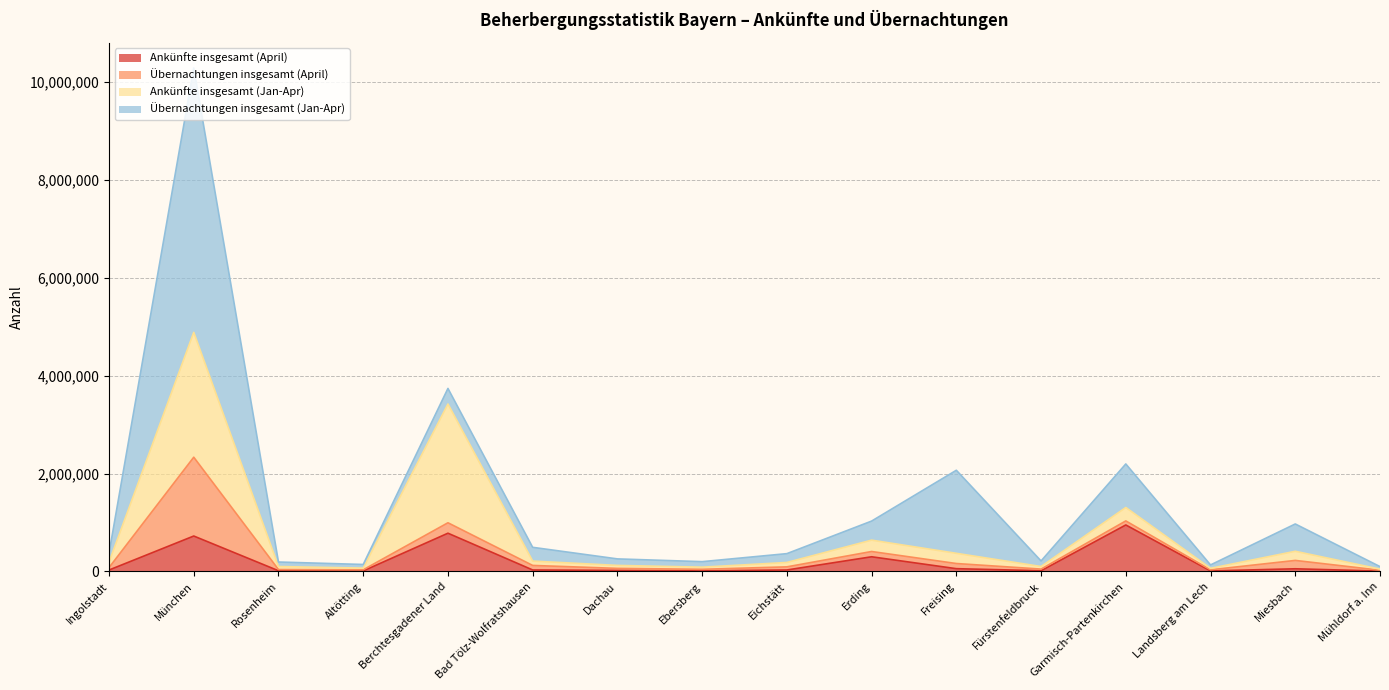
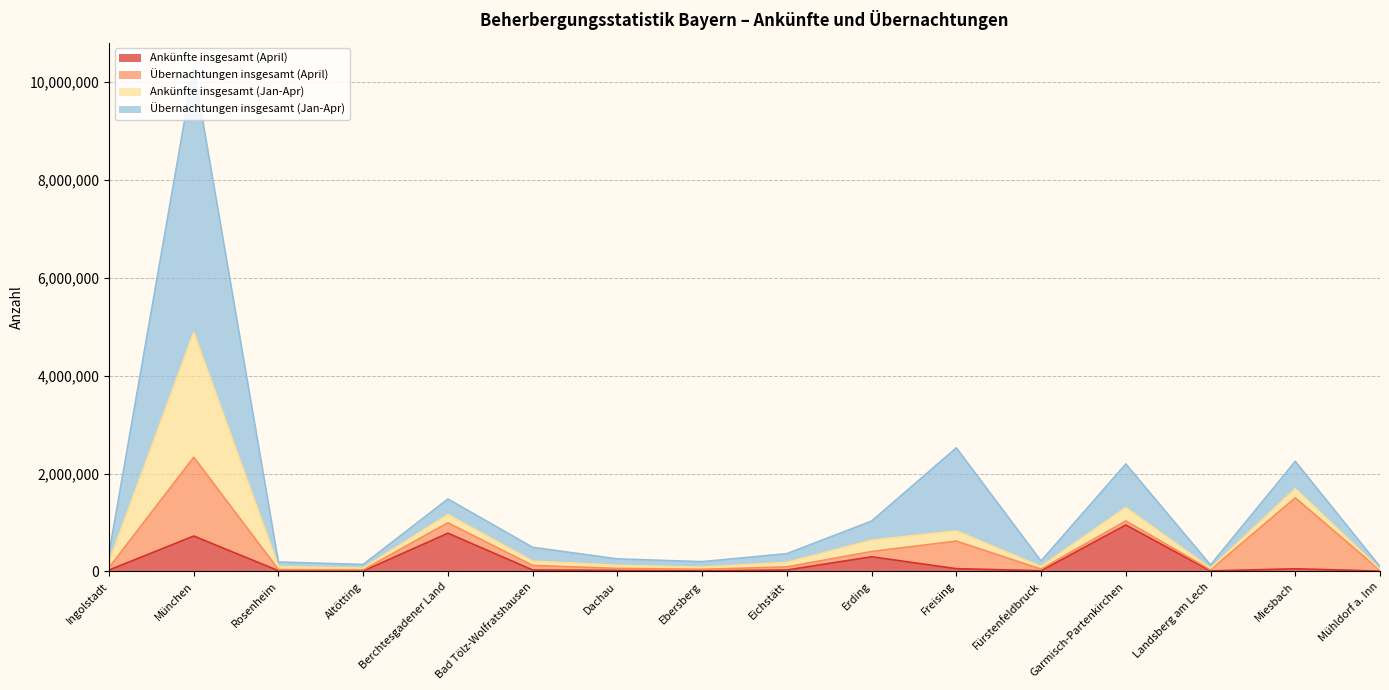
  {
    "Ankünfte insgesamt (April)": {
      "München": "700,000",
      "Berchtesgadener Land": "800,000",
      "Bad Tölz-Wolfratshausen": "0",
      "Eichstätt": "0",
      "Erding": "300,000",
      "Freising": "100,000",
      "Garmisch-Partenkirchen": "900,000",
      "Miesbach": "100,000"
    },
    "Übernachtungen insgesamt (April)": {
      "München": "1,600,000",
      "Berchtesgadener Land": "200,000",
      "Bad Tölz-Wolfratshausen": "100,000",
      "Eichstätt": "100,000",
      "Erding": "100,000",
-     "Freising": "100,000",
+     "Freising": "600,000",
      "Garmisch-Partenkirchen": "100,000",
-     "Miesbach": "200,000"
+     "Miesbach": "1,400,000"
    },
    "Ankünfte insgesamt (Jan-Apr)": {
      "Ingolstadt": "100,000",
      "München": "2,500,000",
      "Rosenheim": "100,000",
-     "Berchtesgadener Land": "2,400,000",
+     "Berchtesgadener Land": "200,000",
      "Bad Tölz-Wolfratshausen": "100,000",
      "Dachau": "100,000",
      "Eichstätt": "100,000",
      "Erding": "200,000",
      "Freising": "200,000",
      "Fürstenfeldbruck": "100,000",
      "Garmisch-Partenkirchen": "300,000",
      "Miesbach": "200,000"
    },
    "Übernachtungen insgesamt (Jan-Apr)": {
      "Ingolstadt": "200,000",
      "Rosenheim": "100,000",
      "Altötting": "100,000",
      "Berchtesgadener Land": "300,000",
      "Bad Tölz-Wolfratshausen": "300,000",
      "Dachau": "100,000",
      "Ebersberg": "100,000",
      "Eichstätt": "200,000",
      "Erding": "400,000",
      "Freising": "1,700,000",
      "Fürstenfeldbruck": "100,000",
      "Garmisch-Partenkirchen": "900,000",
      "Landsberg am Lech": "100,000",
      "Miesbach": "600,000"
    }
  }
